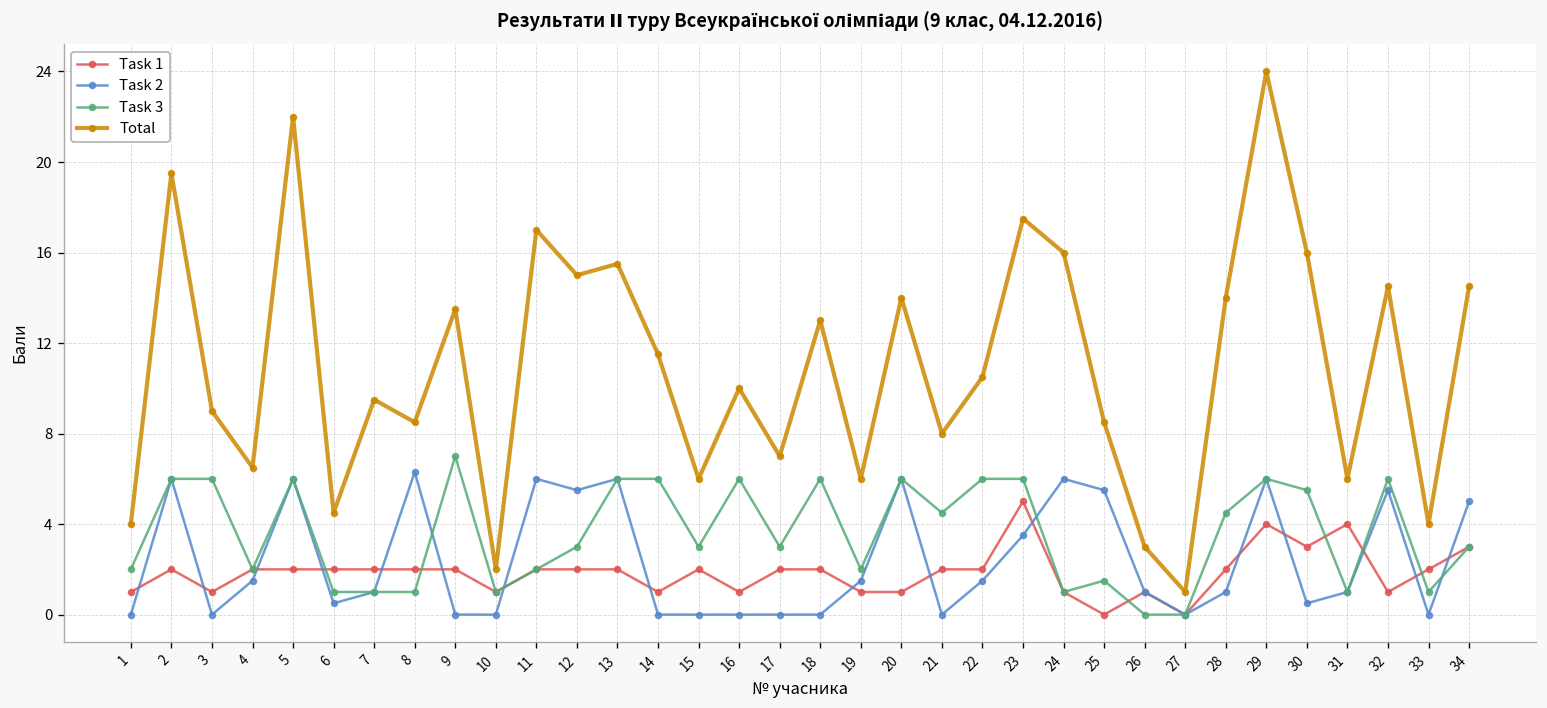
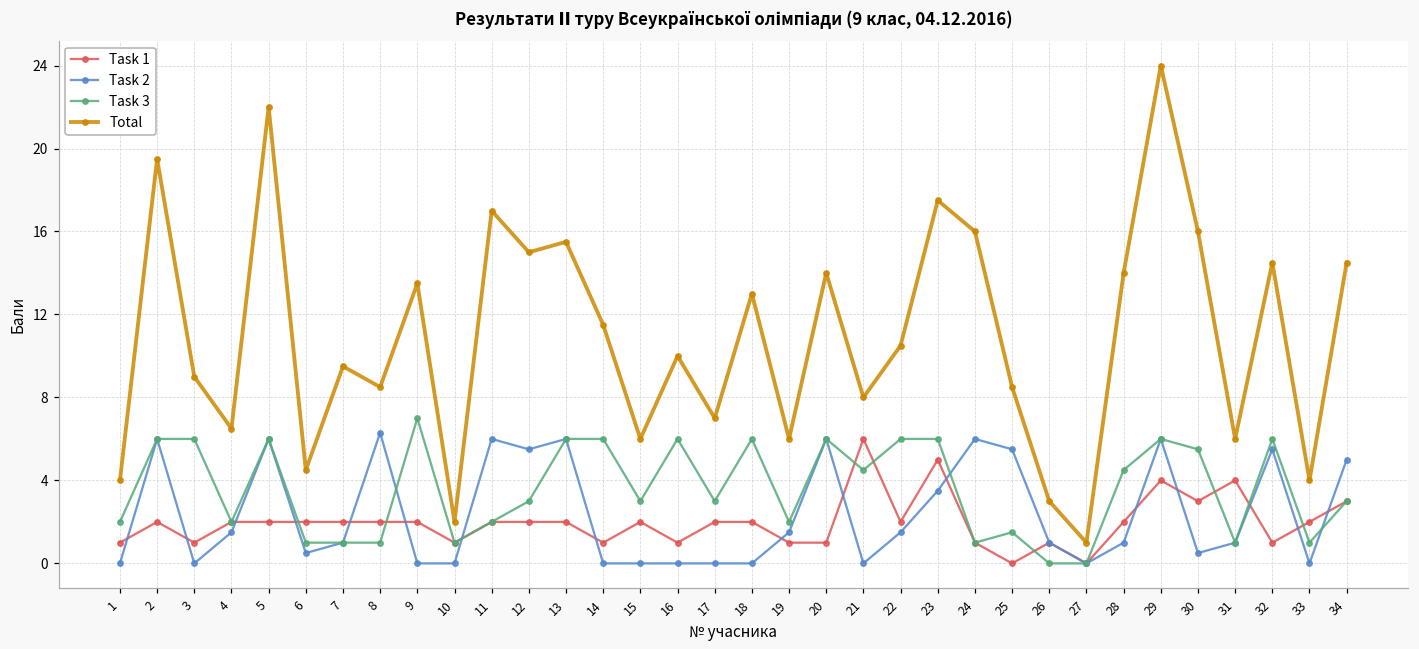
  {
    "Task 1": {
      "1": 1,
      "2": 2,
      "3": 1,
      "5": 2,
      "6": 2,
      "7": 2,
      "8": 2,
      "9": 2,
      "12": 2,
      "13": 2,
      "14": 1,
      "15": 2,
      "16": 1,
      "17": 2,
      "18": 2,
      "19": 1,
      "20": 1,
-     "21": 2,
+     "21": 6,
      "22": 2,
      "23": 5,
      "25": 0,
      "28": 2,
      "29": 4,
      "30": 3,
      "31": 4,
      "32": 1,
      "33": 2
    },
    "Task 2": {
      "1": 0,
      "3": 0,
      "4": 1.5,
      "6": 0.5,
      "8": 6.3,
      "9": 0,
      "10": 0,
      "11": 6,
      "12": 5.5,
      "14": 0,
      "15": 0,
      "16": 0,
      "17": 0,
      "18": 0,
      "19": 1.5,
      "21": 0,
      "22": 1.5,
      "23": 3.5,
      "24": 6,
      "25": 5.5,
      "28": 1,
      "30": 0.5,
      "32": 5.5,
      "33": 0,
      "34": 5
    },
    "Task 3": {
      "1": 2,
      "3": 6,
      "6": 1,
      "8": 1,
      "9": 7,
      "12": 3,
      "14": 6,
      "15": 3,
      "16": 6,
      "17": 3,
      "18": 6,
      "19": 2,
      "21": 4.5,
      "22": 6,
      "23": 6,
      "25": 1.5,
      "26": 0,
      "28": 4.5,
      "30": 5.5,
      "32": 6,
      "33": 1
    },
    "Total": {
      "1": 4,
      "2": 19.5,
      "3": 9,
      "4": 6.5,
      "5": 22,
      "6": 4.5,
      "7": 9.5,
      "8": 8.5,
      "9": 13.5,
      "10": 2,
      "11": 17,
      "12": 15,
      "13": 15.5,
      "14": 11.5,
      "15": 6,
      "16": 10,
      "17": 7,
      "18": 13,
      "19": 6,
      "20": 14,
      "21": 8,
      "22": 10.5,
      "23": 17.5,
      "24": 16,
      "25": 8.5,
      "26": 3,
      "27": 1,
      "28": 14,
      "29": 24,
      "30": 16,
      "31": 6,
      "32": 14.5,
      "33": 4,
      "34": 14.5
    }
  }
